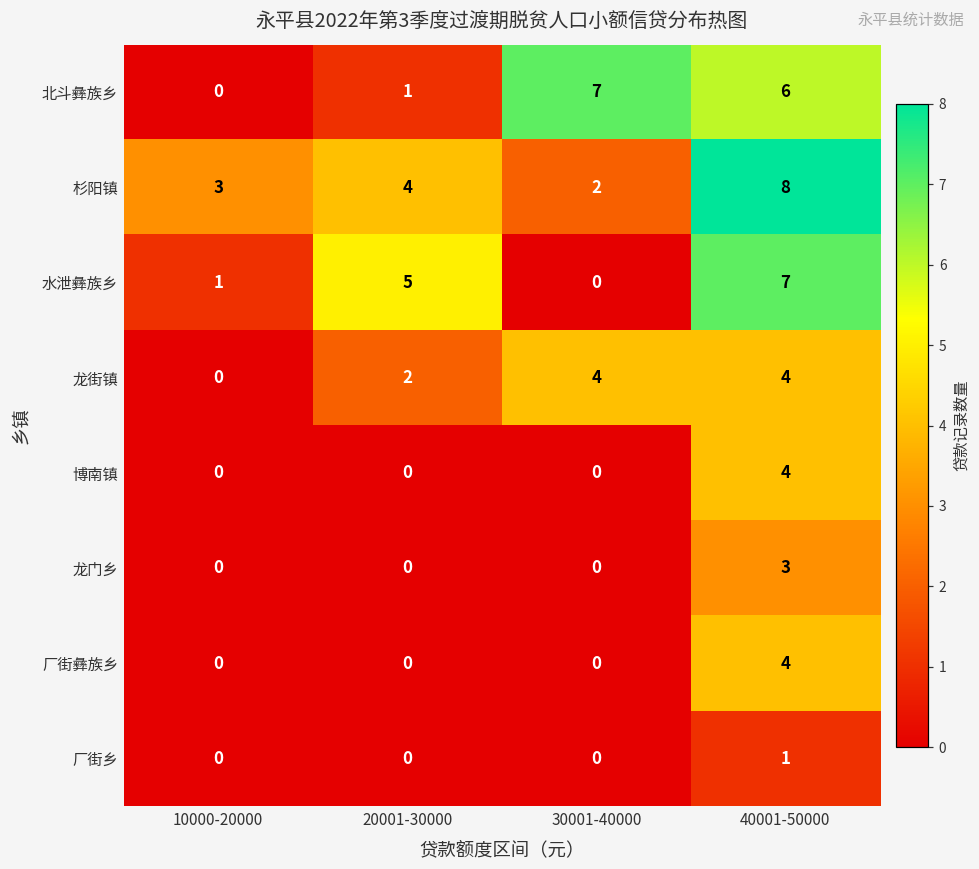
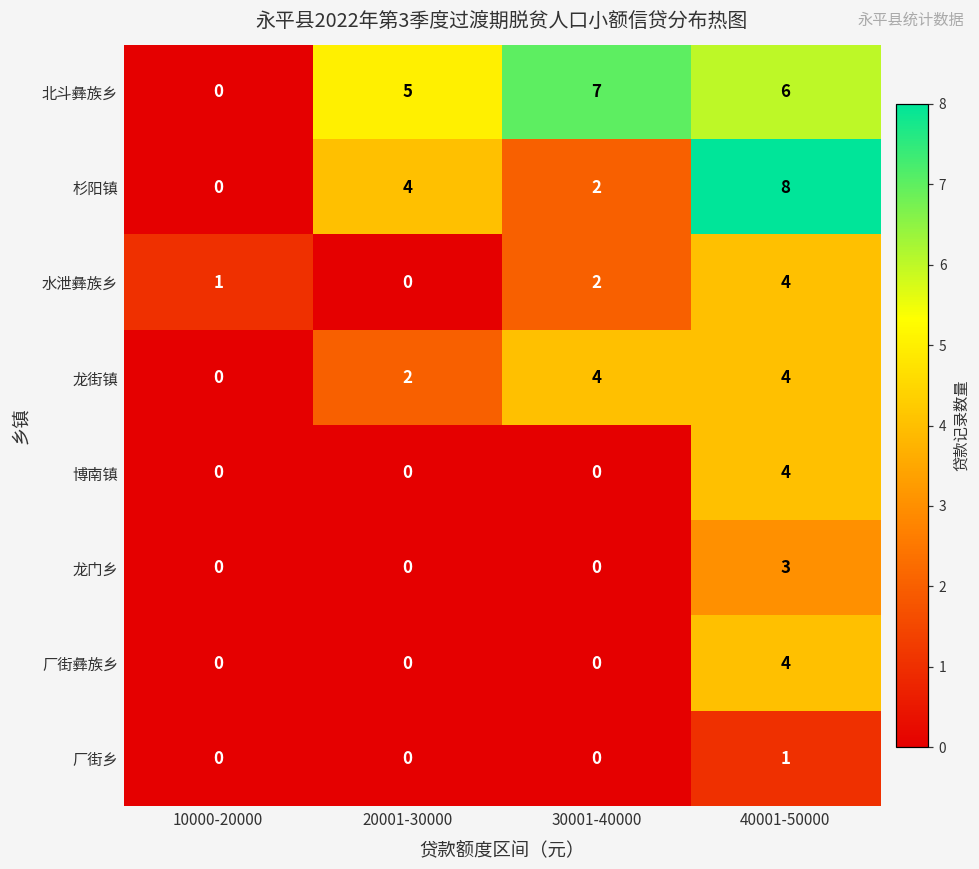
  {
    "北斗彝族乡": {
      "10000-20000": 0,
-     "20001-30000": 1,
+     "20001-30000": 5,
      "30001-40000": 7,
      "40001-50000": 6
    },
    "杉阳镇": {
-     "10000-20000": 3,
+     "10000-20000": 0,
      "20001-30000": 4,
      "30001-40000": 2,
      "40001-50000": 8
    },
    "水泄彝族乡": {
      "10000-20000": 1,
-     "20001-30000": 5,
-     "30001-40000": 0,
-     "40001-50000": 7
+     "20001-30000": 0,
+     "30001-40000": 2,
+     "40001-50000": 4
    },
    "龙街镇": {
      "10000-20000": 0,
      "20001-30000": 2,
      "30001-40000": 4,
      "40001-50000": 4
    },
    "博南镇": {
      "10000-20000": 0,
      "20001-30000": 0,
      "30001-40000": 0,
      "40001-50000": 4
    },
    "龙门乡": {
      "10000-20000": 0,
      "20001-30000": 0,
      "30001-40000": 0,
      "40001-50000": 3
    },
    "厂街彝族乡": {
      "10000-20000": 0,
      "20001-30000": 0,
      "30001-40000": 0,
      "40001-50000": 4
    },
    "厂街乡": {
      "10000-20000": 0,
      "20001-30000": 0,
      "30001-40000": 0,
      "40001-50000": 1
    }
  }
